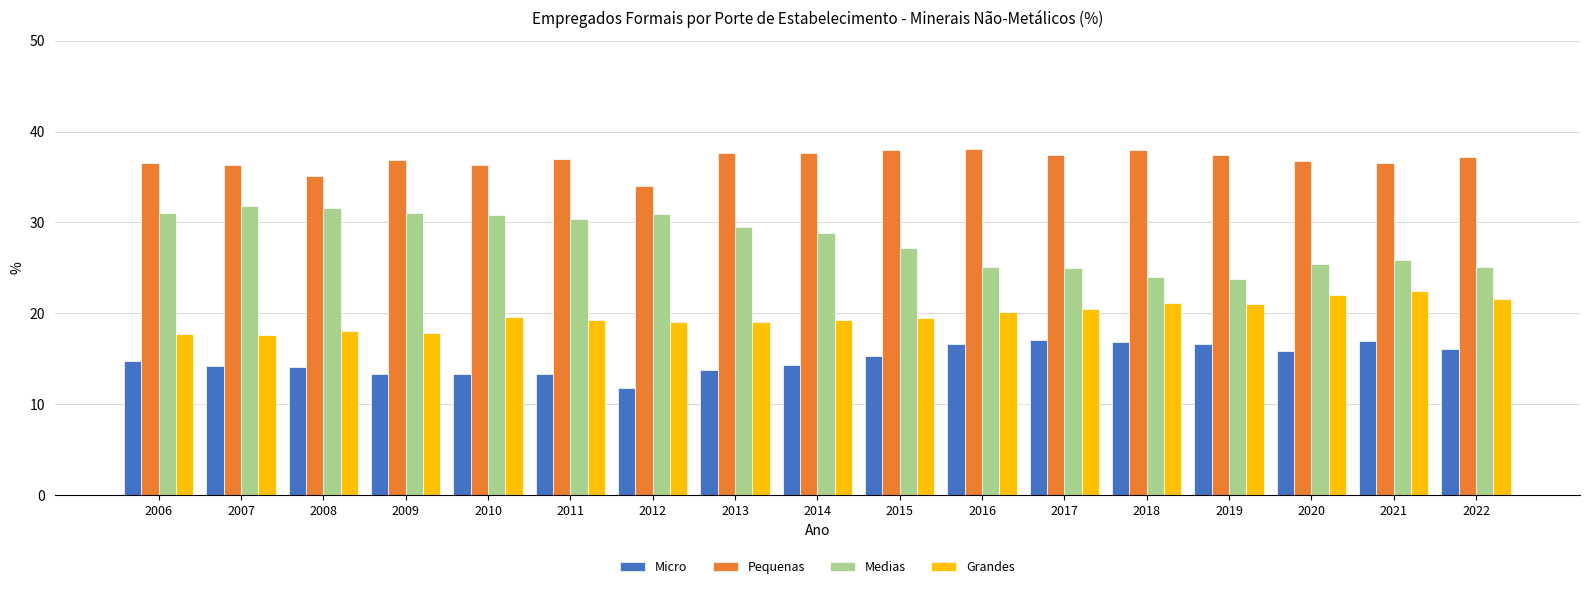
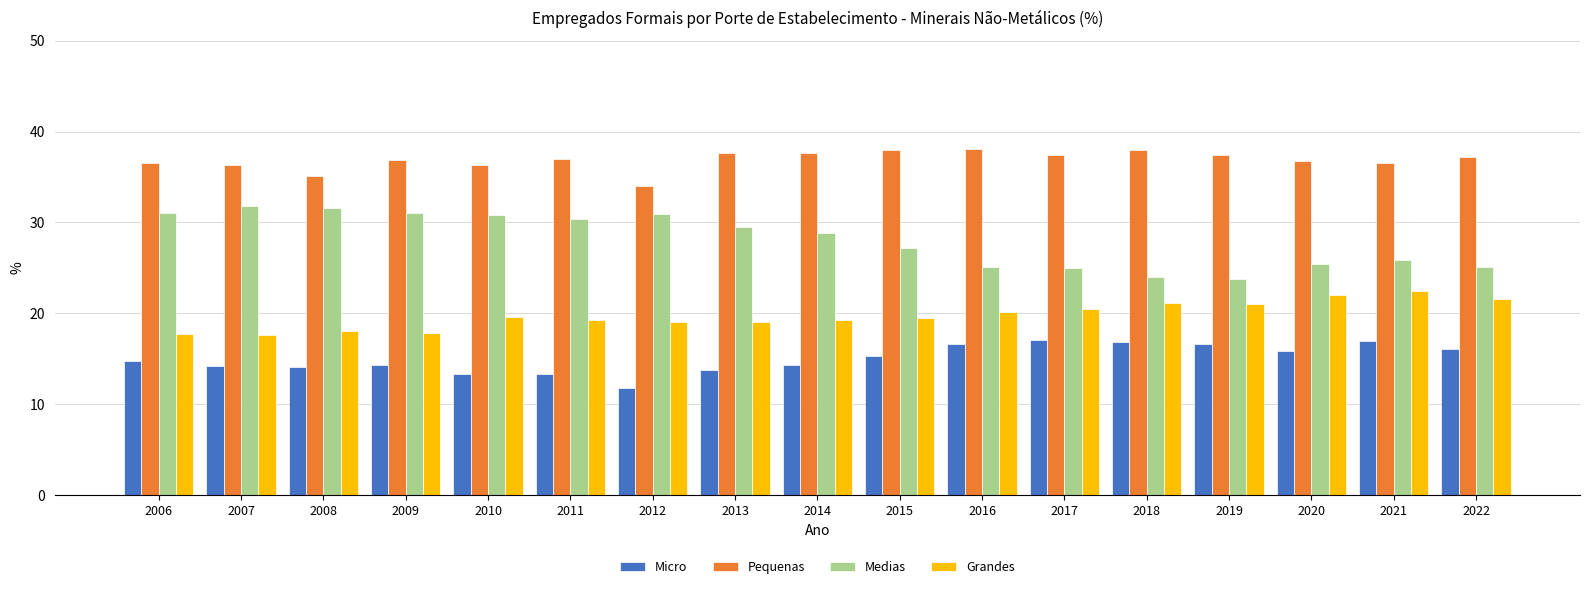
  {
    "Micro": {
      "2006": 15,
      "2007": 14,
      "2008": 14,
-     "2009": 13,
+     "2009": 14,
      "2010": 13,
      "2011": 13,
      "2012": 12,
      "2013": 14,
      "2014": 14,
      "2015": 15,
      "2016": 17,
      "2017": 17,
      "2018": 17,
      "2019": 17,
      "2020": 16,
      "2021": 17,
      "2022": 16
    },
    "Pequenas": {
      "2006": 36,
      "2007": 36,
      "2008": 35,
      "2009": 37,
      "2010": 36,
      "2011": 37,
      "2012": 34,
      "2013": 38,
      "2014": 38,
      "2015": 38,
      "2016": 38,
      "2017": 37,
      "2018": 38,
      "2019": 37,
      "2020": 37,
      "2021": 37,
      "2022": 37
    },
    "Medias": {
      "2006": 31,
      "2007": 32,
      "2008": 32,
      "2009": 31,
      "2010": 31,
      "2011": 30,
      "2012": 31,
      "2013": 30,
      "2014": 29,
      "2015": 27,
      "2016": 25,
      "2017": 25,
      "2018": 24,
      "2019": 24,
      "2020": 25,
      "2021": 26,
      "2022": 25
    },
    "Grandes": {
      "2006": 18,
      "2007": 18,
      "2008": 18,
      "2009": 18,
      "2010": 20,
      "2011": 19,
      "2012": 19,
      "2013": 19,
      "2014": 19,
      "2015": 19,
      "2016": 20,
      "2017": 21,
      "2018": 21,
      "2019": 21,
      "2020": 22,
      "2021": 22,
      "2022": 22
    }
  }
